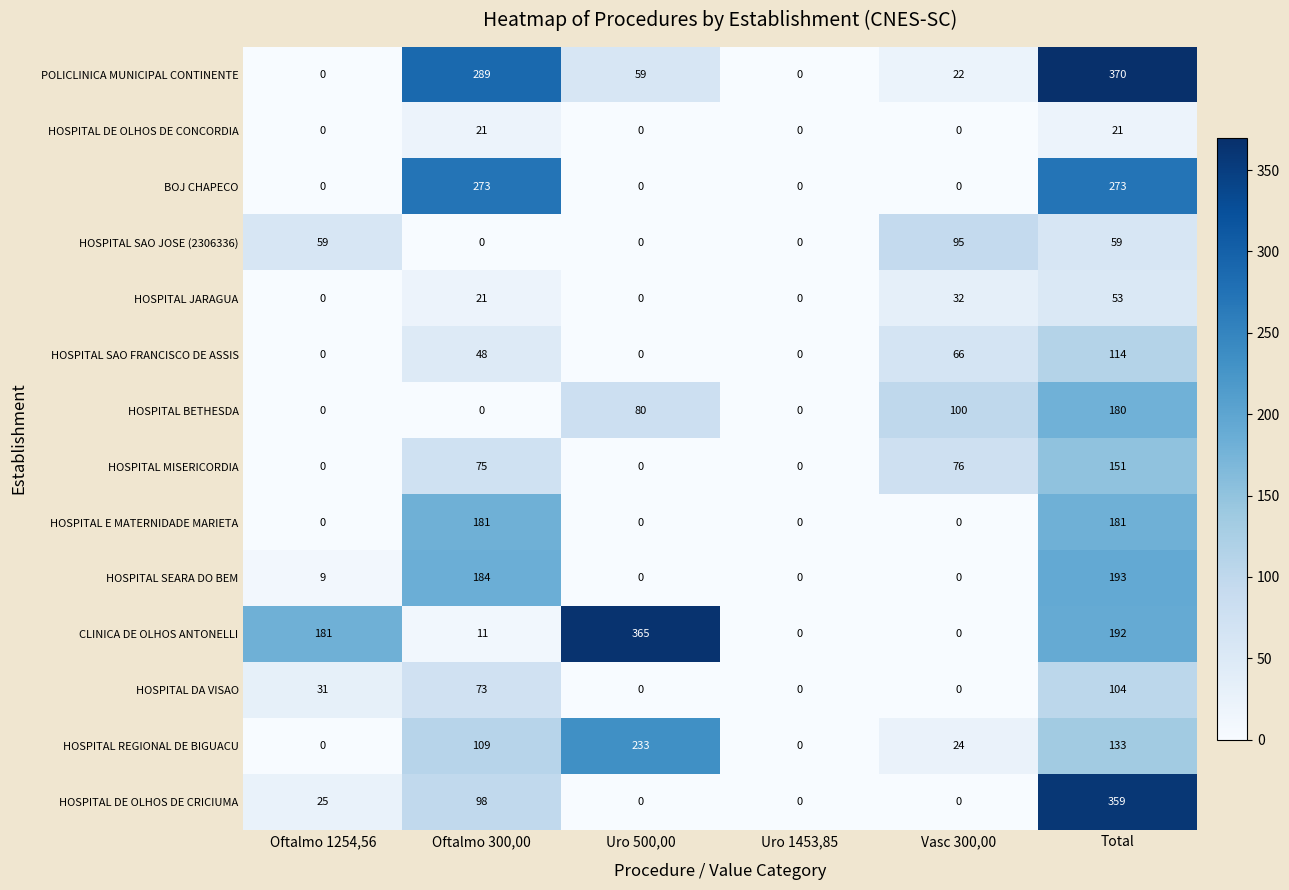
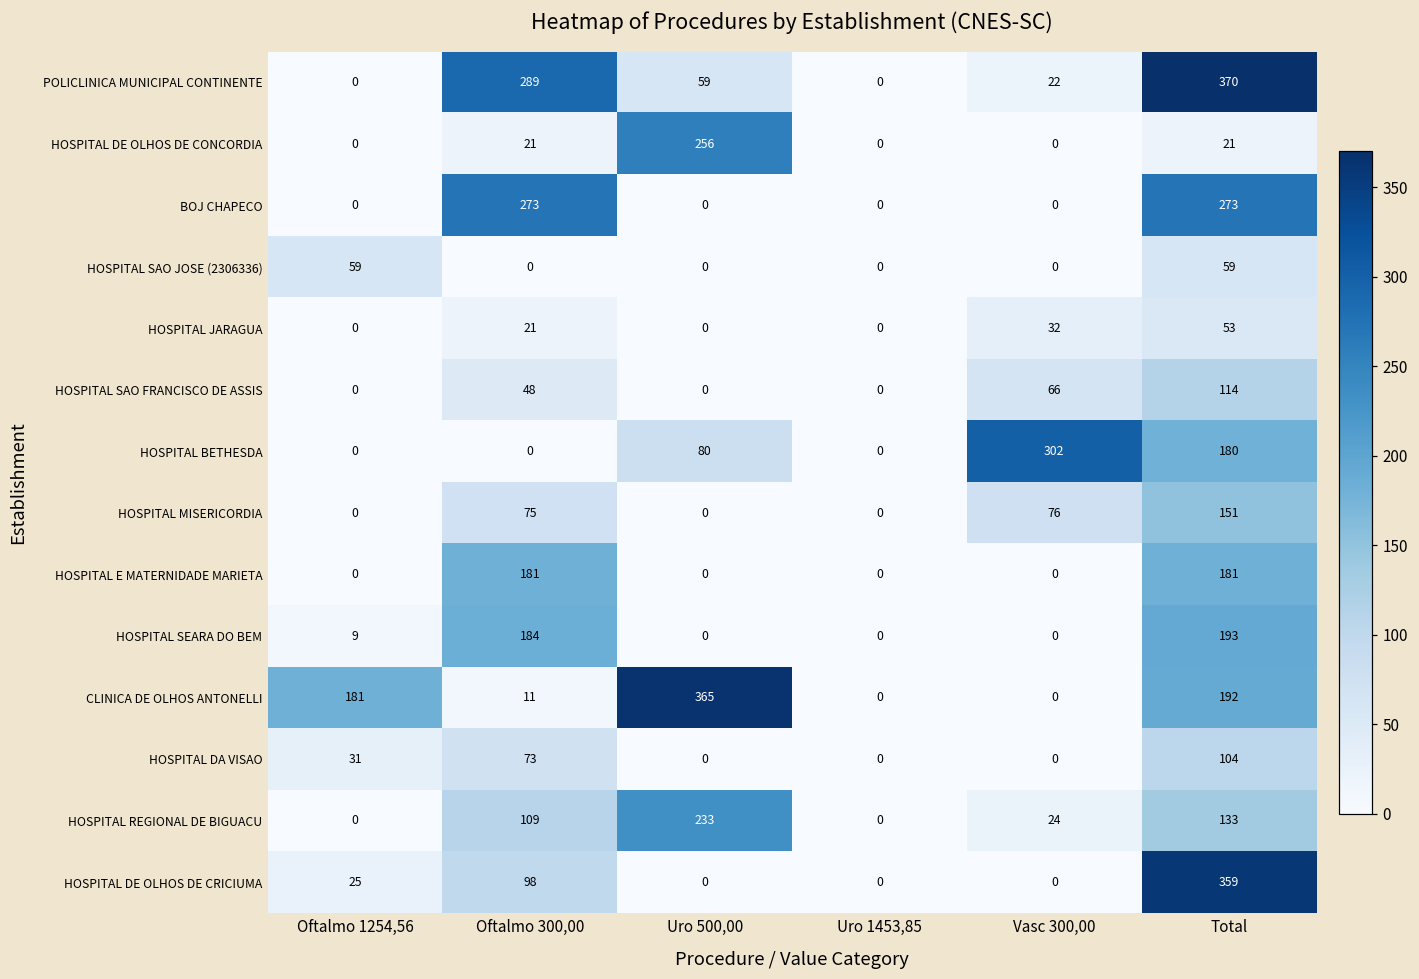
  {
    "POLICLINICA MUNICIPAL CONTINENTE": {
      "Oftalmo 1254,56": 0,
      "Oftalmo 300,00": 289,
      "Uro 500,00": 59,
      "Uro 1453,85": 0,
      "Vasc 300,00": 22,
      "Total": 370
    },
    "HOSPITAL DE OLHOS DE CONCORDIA": {
      "Oftalmo 1254,56": 0,
      "Oftalmo 300,00": 21,
-     "Uro 500,00": 0,
+     "Uro 500,00": 256,
      "Uro 1453,85": 0,
      "Vasc 300,00": 0,
      "Total": 21
    },
    "BOJ CHAPECO": {
      "Oftalmo 1254,56": 0,
      "Oftalmo 300,00": 273,
      "Uro 500,00": 0,
      "Uro 1453,85": 0,
      "Vasc 300,00": 0,
      "Total": 273
    },
    "HOSPITAL SAO JOSE (2306336)": {
      "Oftalmo 1254,56": 59,
      "Oftalmo 300,00": 0,
      "Uro 500,00": 0,
      "Uro 1453,85": 0,
-     "Vasc 300,00": 95,
+     "Vasc 300,00": 0,
      "Total": 59
    },
    "HOSPITAL JARAGUA": {
      "Oftalmo 1254,56": 0,
      "Oftalmo 300,00": 21,
      "Uro 500,00": 0,
      "Uro 1453,85": 0,
      "Vasc 300,00": 32,
      "Total": 53
    },
    "HOSPITAL SAO FRANCISCO DE ASSIS": {
      "Oftalmo 1254,56": 0,
      "Oftalmo 300,00": 48,
      "Uro 500,00": 0,
      "Uro 1453,85": 0,
      "Vasc 300,00": 66,
      "Total": 114
    },
    "HOSPITAL BETHESDA": {
      "Oftalmo 1254,56": 0,
      "Oftalmo 300,00": 0,
      "Uro 500,00": 80,
      "Uro 1453,85": 0,
-     "Vasc 300,00": 100,
+     "Vasc 300,00": 302,
      "Total": 180
    },
    "HOSPITAL MISERICORDIA": {
      "Oftalmo 1254,56": 0,
      "Oftalmo 300,00": 75,
      "Uro 500,00": 0,
      "Uro 1453,85": 0,
      "Vasc 300,00": 76,
      "Total": 151
    },
    "HOSPITAL E MATERNIDADE MARIETA": {
      "Oftalmo 1254,56": 0,
      "Oftalmo 300,00": 181,
      "Uro 500,00": 0,
      "Uro 1453,85": 0,
      "Vasc 300,00": 0,
      "Total": 181
    },
    "HOSPITAL SEARA DO BEM": {
      "Oftalmo 1254,56": 9,
      "Oftalmo 300,00": 184,
      "Uro 500,00": 0,
      "Uro 1453,85": 0,
      "Vasc 300,00": 0,
      "Total": 193
    },
    "CLINICA DE OLHOS ANTONELLI": {
      "Oftalmo 1254,56": 181,
      "Oftalmo 300,00": 11,
      "Uro 500,00": 365,
      "Uro 1453,85": 0,
      "Vasc 300,00": 0,
      "Total": 192
    },
    "HOSPITAL DA VISAO": {
      "Oftalmo 1254,56": 31,
      "Oftalmo 300,00": 73,
      "Uro 500,00": 0,
      "Uro 1453,85": 0,
      "Vasc 300,00": 0,
      "Total": 104
    },
    "HOSPITAL REGIONAL DE BIGUACU": {
      "Oftalmo 1254,56": 0,
      "Oftalmo 300,00": 109,
      "Uro 500,00": 233,
      "Uro 1453,85": 0,
      "Vasc 300,00": 24,
      "Total": 133
    },
    "HOSPITAL DE OLHOS DE CRICIUMA": {
      "Oftalmo 1254,56": 25,
      "Oftalmo 300,00": 98,
      "Uro 500,00": 0,
      "Uro 1453,85": 0,
      "Vasc 300,00": 0,
      "Total": 359
    }
  }
